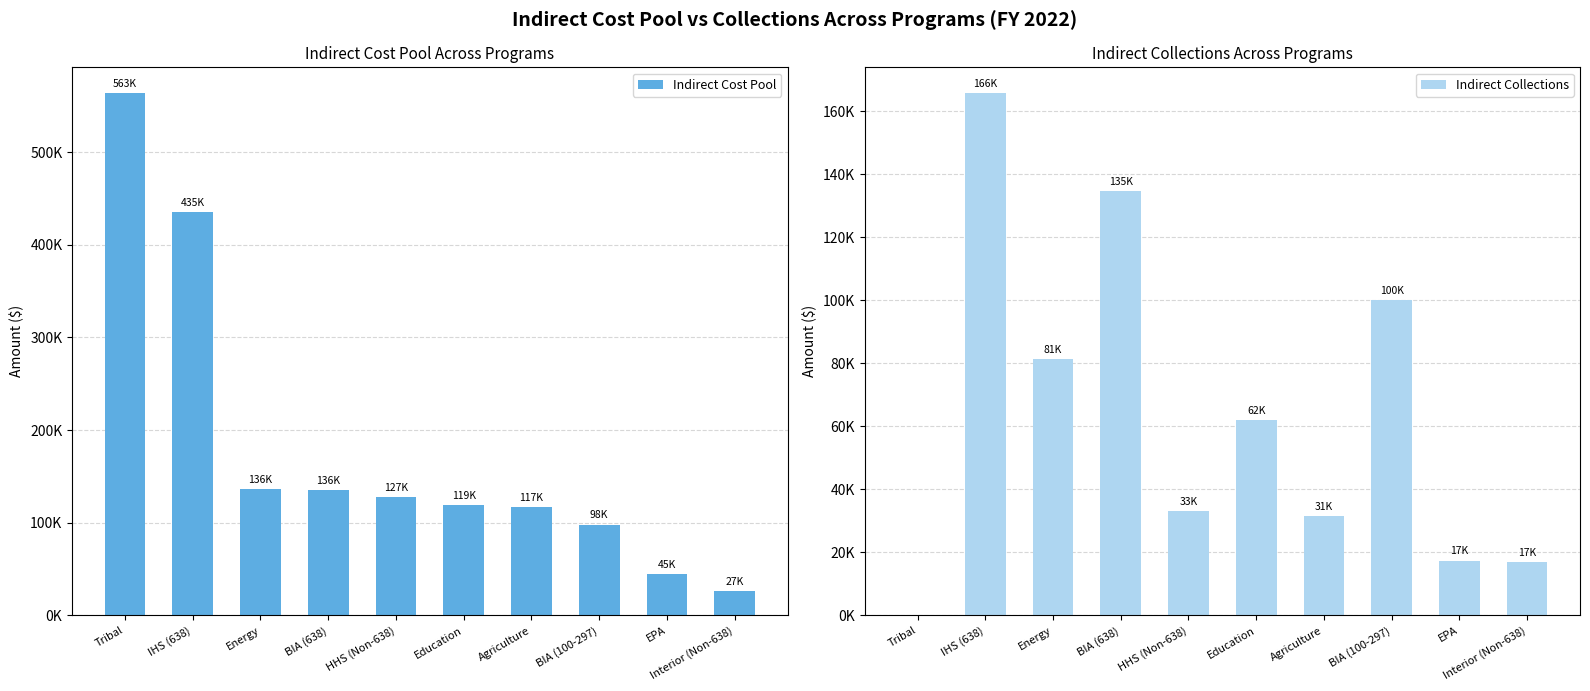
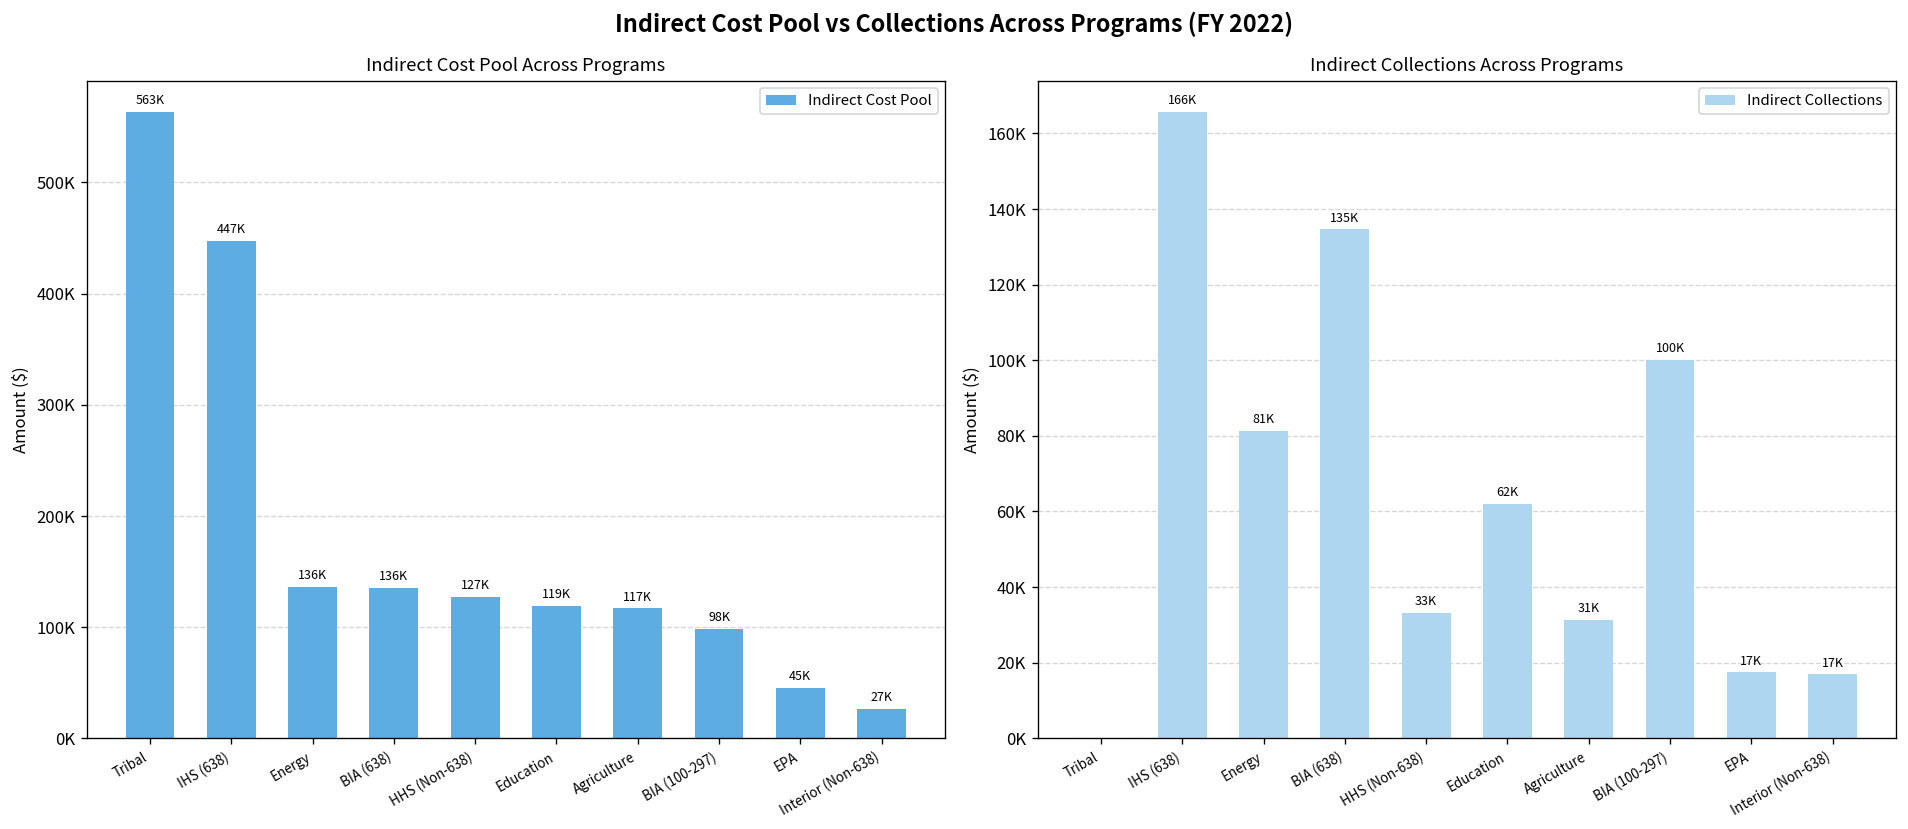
  {
    "Indirect Cost Pool Across Programs": {
      "Tribal": "563K",
-     "IHS (638)": "435K",
+     "IHS (638)": "447K",
      "Energy": "136K",
      "BIA (638)": "136K",
      "HHS (Non-638)": "127K",
      "Education": "119K",
      "Agriculture": "117K",
      "BIA (100-297)": "98K",
      "EPA": "45K",
      "Interior (Non-638)": "27K"
    },
    "Indirect Collections Across Programs": {
      "IHS (638)": "166K",
      "Energy": "81K",
      "BIA (638)": "135K",
      "HHS (Non-638)": "33K",
      "Education": "62K",
      "Agriculture": "31K",
      "BIA (100-297)": "100K",
      "EPA": "17K",
      "Interior (Non-638)": "17K"
    }
  }
